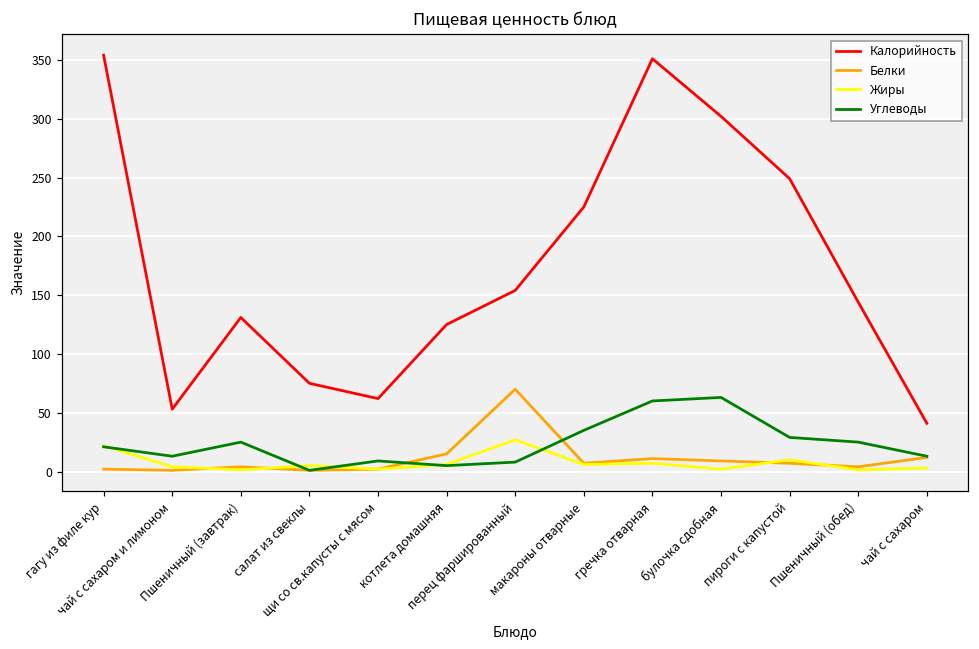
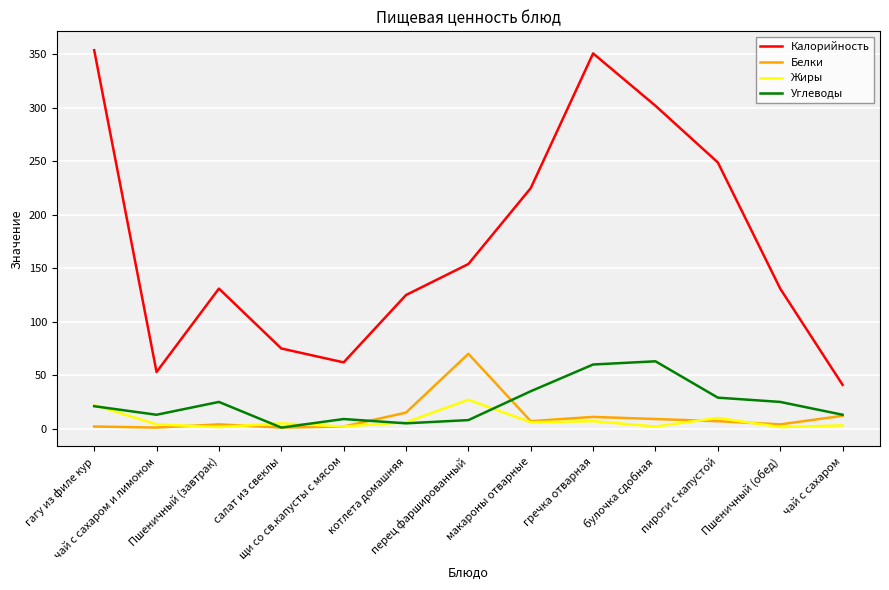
  {
    "Калорийность": {
      "гагу из филе кур": 354,
      "чай с сахаром и лимоном": 53,
      "Пшеничный (завтрак)": 131,
      "салат из свеклы": 75,
      "щи со св.капусты с мясом": 62,
      "котлета домашняя": 125,
      "перец фаршированный": 154,
      "макароны отварные": 225,
      "гречка отварная": 351,
      "булочка сдобная": 302,
      "пироги с капустой": 249,
-     "Пшеничный (обед)": 144,
+     "Пшеничный (обед)": 131,
      "чай с сахаром": 41
    },
    "Белки": {
      "гагу из филе кур": 2,
      "чай с сахаром и лимоном": 1,
      "Пшеничный (завтрак)": 4,
      "котлета домашняя": 15,
      "перец фаршированный": 70,
      "гречка отварная": 11,
      "булочка сдобная": 9,
      "пироги с капустой": 7,
      "Пшеничный (обед)": 4
    },
    "Жиры": {
      "чай с сахаром и лимоном": 4,
      "Пшеничный (завтрак)": 1,
      "салат из свеклы": 5,
      "перец фаршированный": 27,
      "гречка отварная": 7,
      "булочка сдобная": 2,
      "пироги с капустой": 10,
      "Пшеничный (обед)": 1,
      "чай с сахаром": 3
    },
    "Углеводы": {
      "чай с сахаром и лимоном": 13,
      "Пшеничный (завтрак)": 25,
      "щи со св.капусты с мясом": 9,
      "перец фаршированный": 8,
      "макароны отварные": 35,
      "гречка отварная": 60,
      "булочка сдобная": 63,
      "пироги с капустой": 29,
      "Пшеничный (обед)": 25
    }
  }
